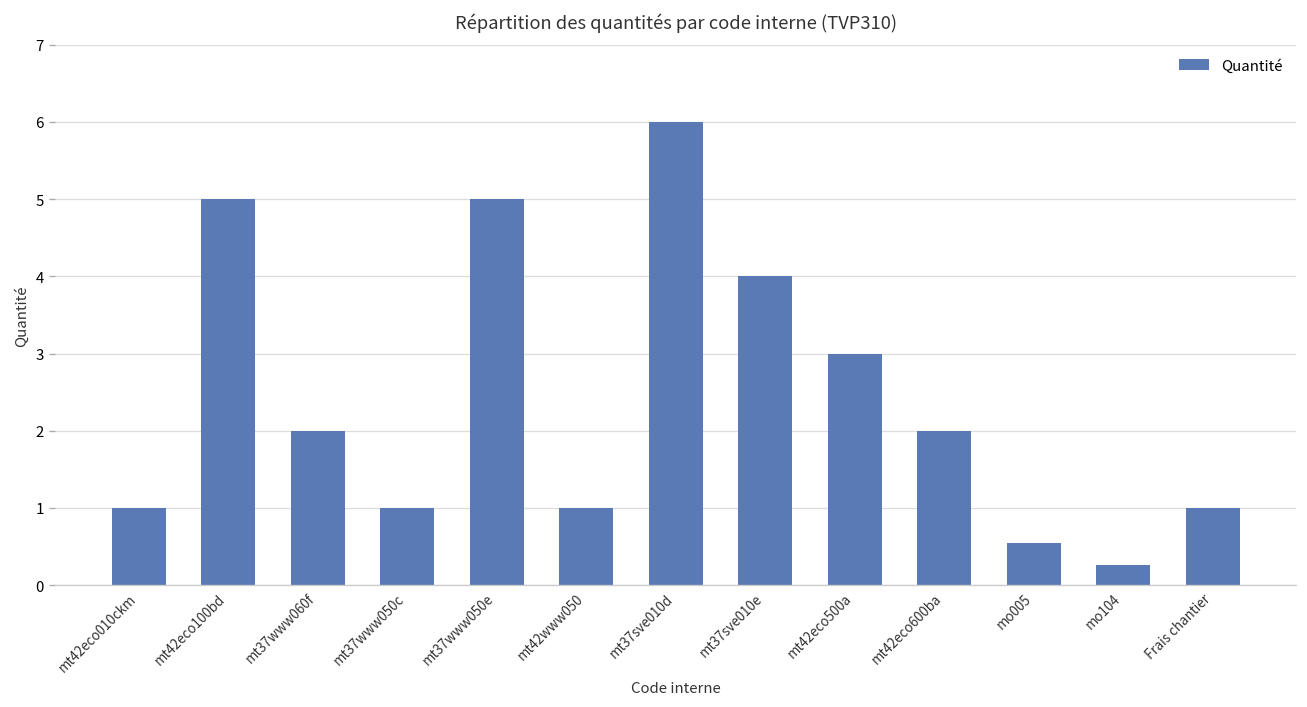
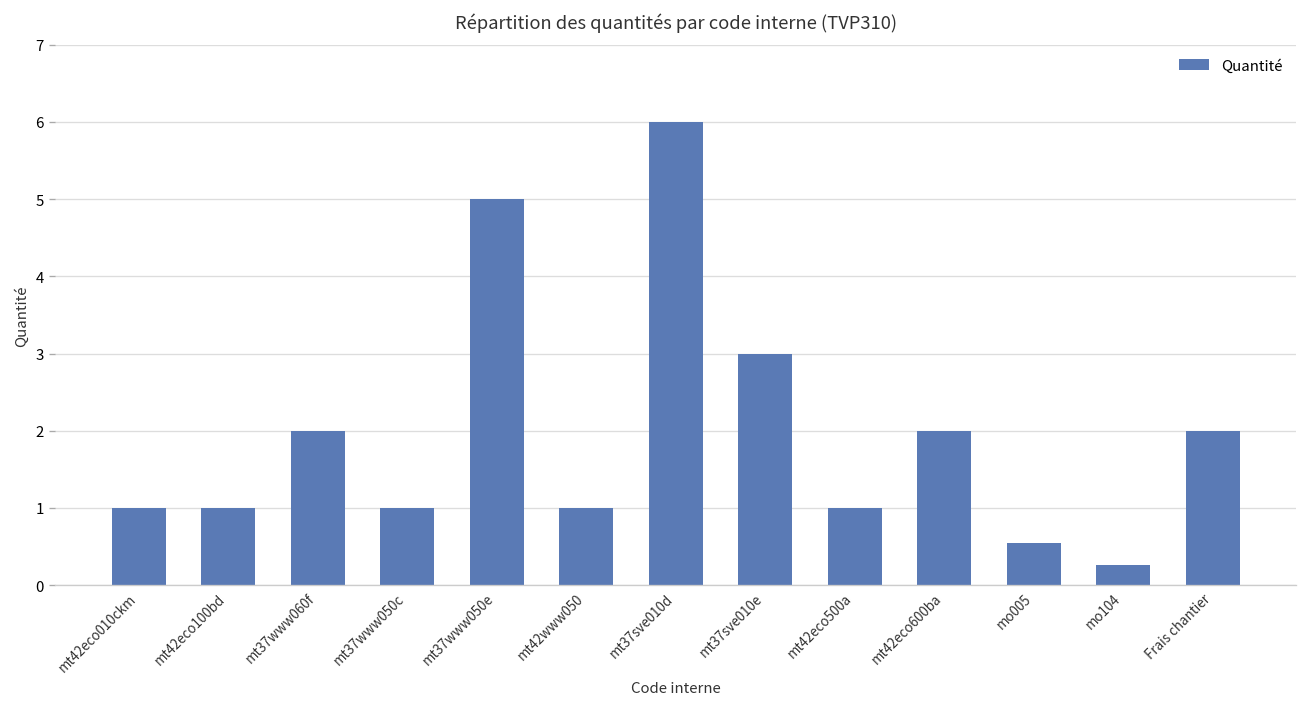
  {
    "mt42eco010ckm": 1,
-   "mt42eco100bd": 5,
+   "mt42eco100bd": 1,
    "mt37www060f": 2,
    "mt37www050c": 1,
    "mt37www050e": 5,
    "mt42www050": 1,
    "mt37sve010d": 6,
-   "mt37sve010e": 4,
-   "mt42eco500a": 3,
+   "mt37sve010e": 3,
+   "mt42eco500a": 1,
    "mt42eco600ba": 2,
    "mo005": 0.5,
    "mo104": 0.3,
-   "Frais chantier": 1
+   "Frais chantier": 2
  }
